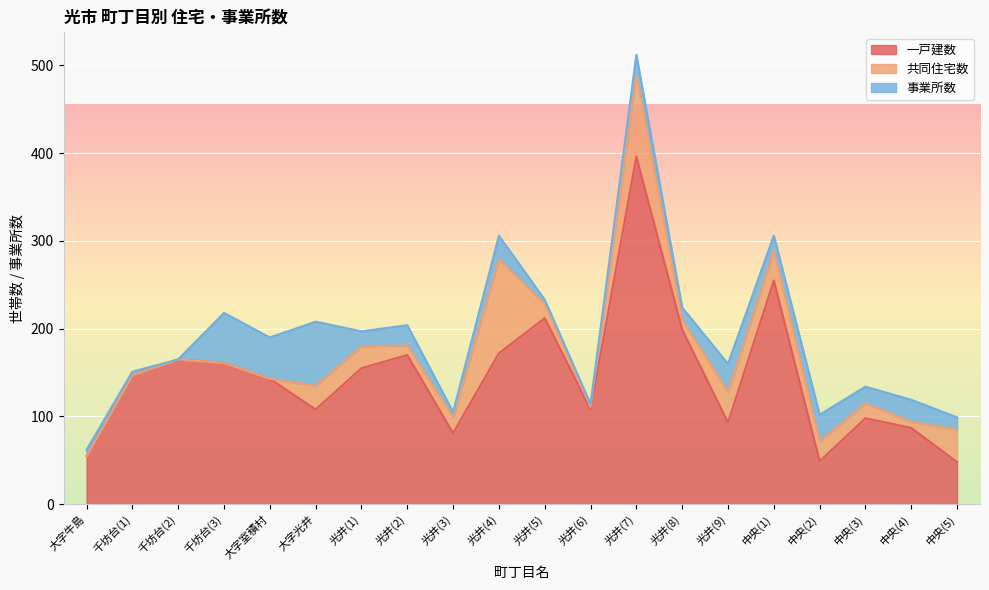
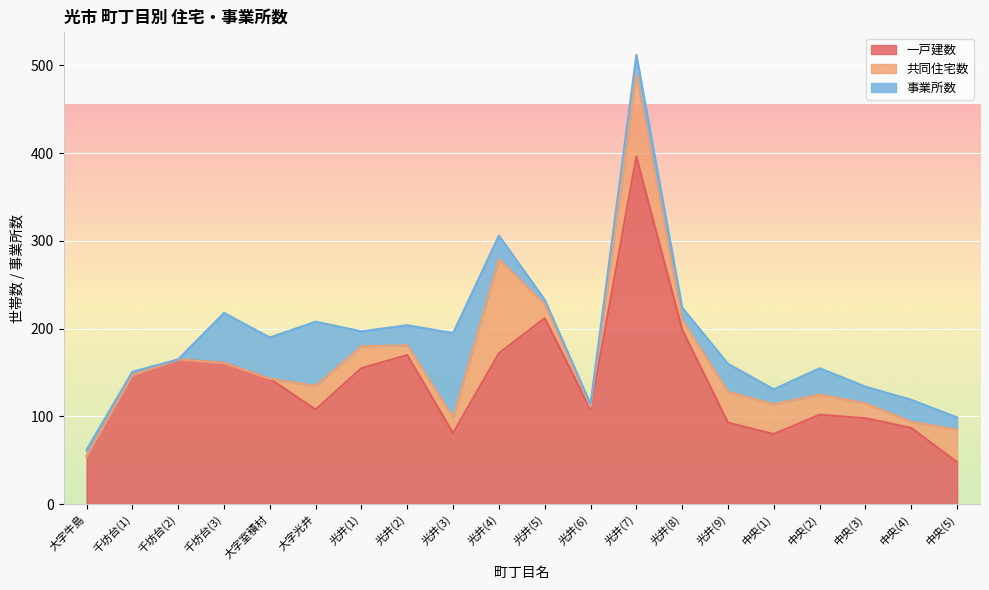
  {
    "一戸建数": {
      "大字光井": 110,
      "光井(1)": 160,
      "光井(2)": 170,
      "光井(3)": 80,
      "光井(4)": 170,
      "光井(5)": 210,
      "光井(6)": 110,
      "光井(7)": 400,
      "光井(8)": 200,
      "光井(9)": 90,
-     "中央(1)": 260,
-     "中央(2)": 50,
+     "中央(1)": 80,
+     "中央(2)": 100,
      "中央(3)": 100,
      "中央(4)": 90,
      "中央(5)": 50
    },
    "共同住宅数": {
      "大字光井": 30,
      "光井(1)": 30,
      "光井(2)": 10,
      "光井(3)": 20,
      "光井(4)": 110,
      "光井(5)": 20,
      "光井(6)": 0,
      "光井(7)": 90,
      "光井(8)": 10,
      "光井(9)": 40,
      "中央(1)": 30,
      "中央(2)": 20,
      "中央(3)": 20,
      "中央(4)": 10,
      "中央(5)": 40
    },
    "事業所数": {
      "大字牛島": 10,
      "千坊台(1)": 0,
      "千坊台(3)": 60,
      "大字室積村": 50,
      "大字光井": 70,
      "光井(1)": 20,
      "光井(2)": 20,
-     "光井(3)": 10,
+     "光井(3)": 100,
      "光井(4)": 30,
      "光井(5)": 10,
      "光井(6)": 0,
      "光井(7)": 20,
      "光井(8)": 10,
      "光井(9)": 30,
      "中央(1)": 20,
      "中央(2)": 30,
      "中央(3)": 20,
      "中央(4)": 30,
      "中央(5)": 10
    }
  }
